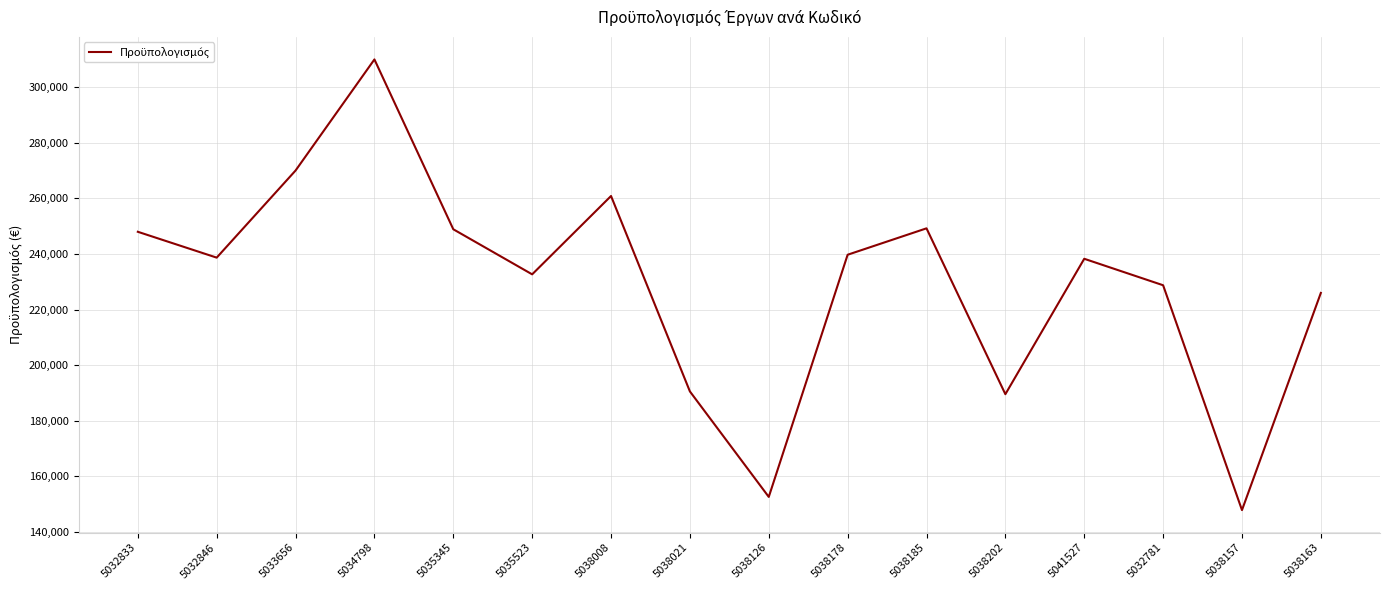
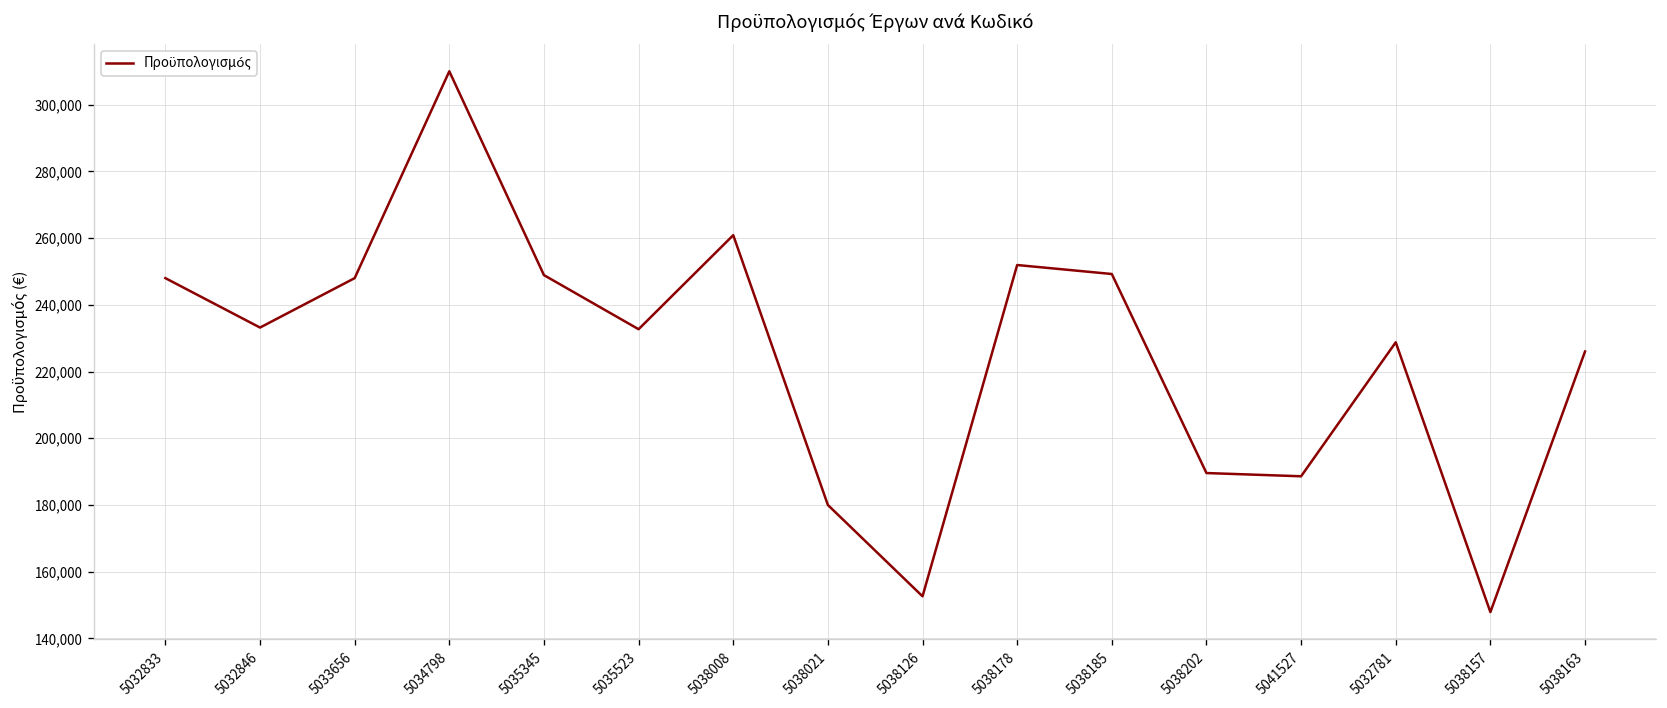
  {
    "5032833": "248,000",
-   "5032846": "239,000",
-   "5033656": "270,000",
+   "5032846": "233,000",
+   "5033656": "248,000",
    "5034798": "310,000",
    "5035345": "249,000",
    "5035523": "233,000",
    "5038008": "261,000",
-   "5038021": "191,000",
+   "5038021": "180,000",
    "5038126": "153,000",
-   "5038178": "240,000",
+   "5038178": "252,000",
    "5038185": "249,000",
    "5038202": "190,000",
-   "5041527": "238,000",
+   "5041527": "189,000",
    "5032781": "229,000",
    "5038157": "148,000",
    "5038163": "226,000"
  }
